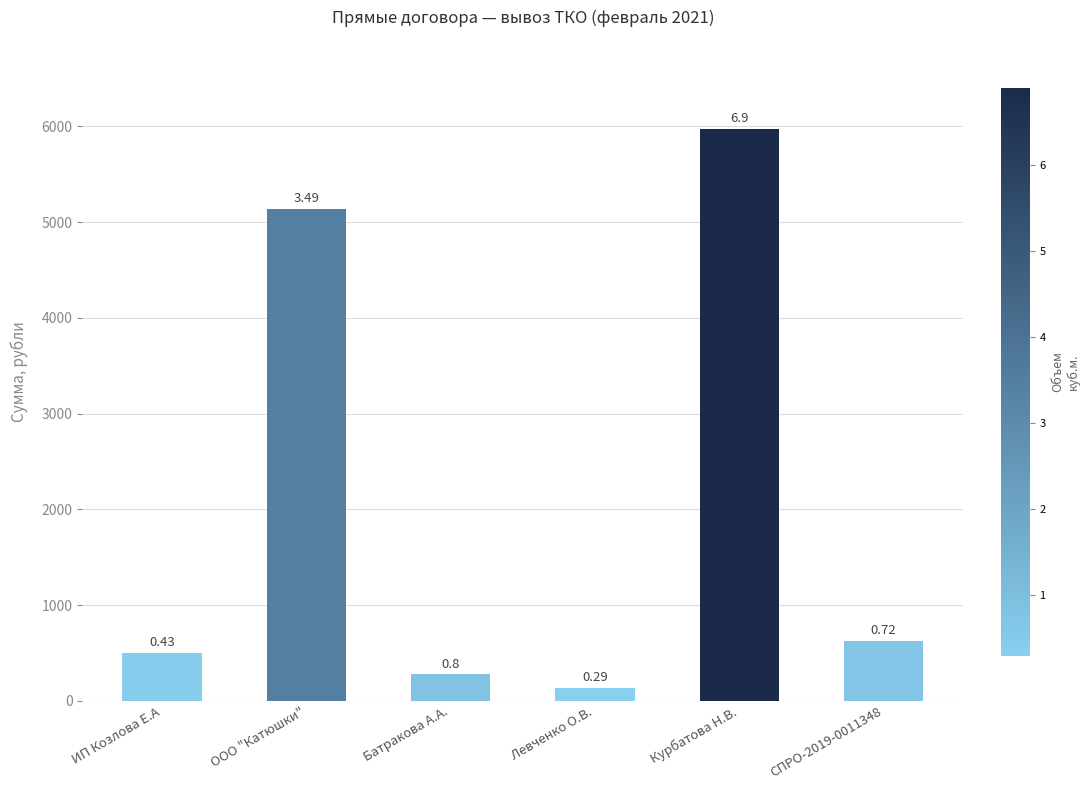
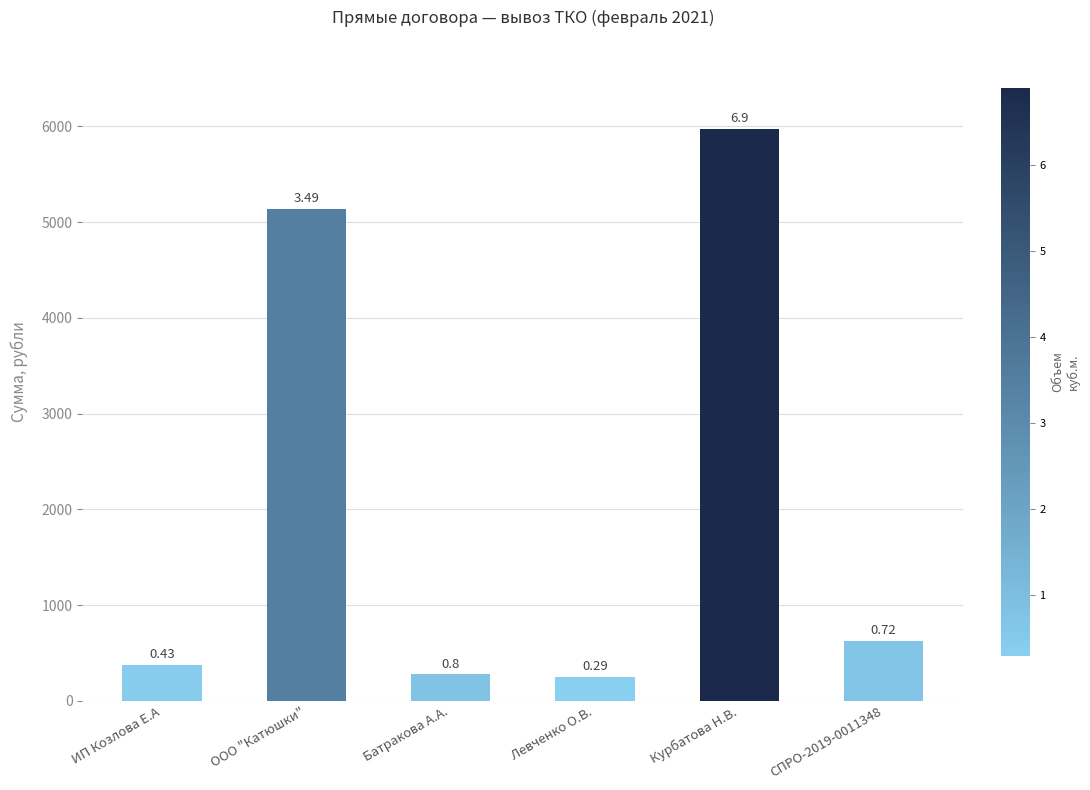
  {
-   "ИП Козлова Е.А": 500,
-   "Левченко О.В.": 100
+   "ИП Козлова Е.А": 400,
+   "Левченко О.В.": 300
  }
